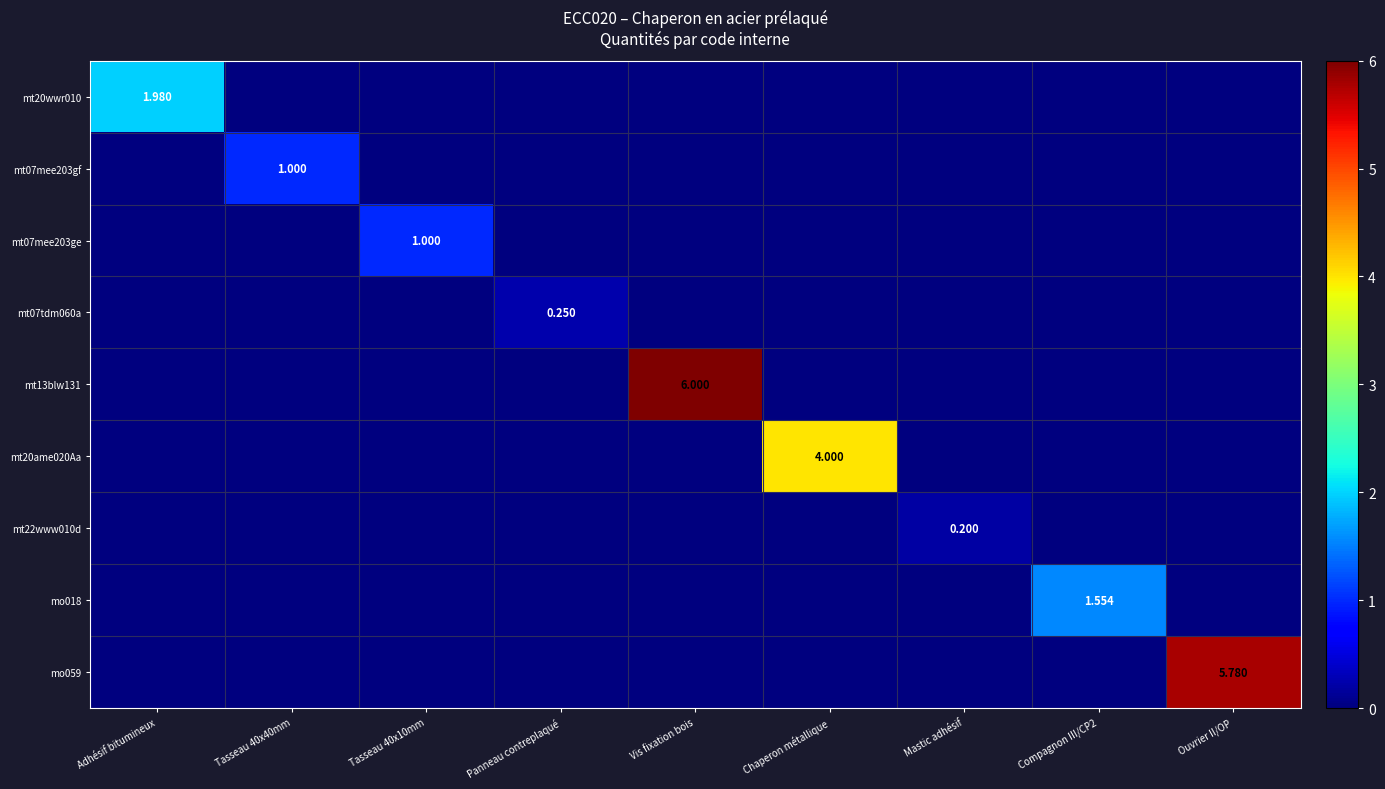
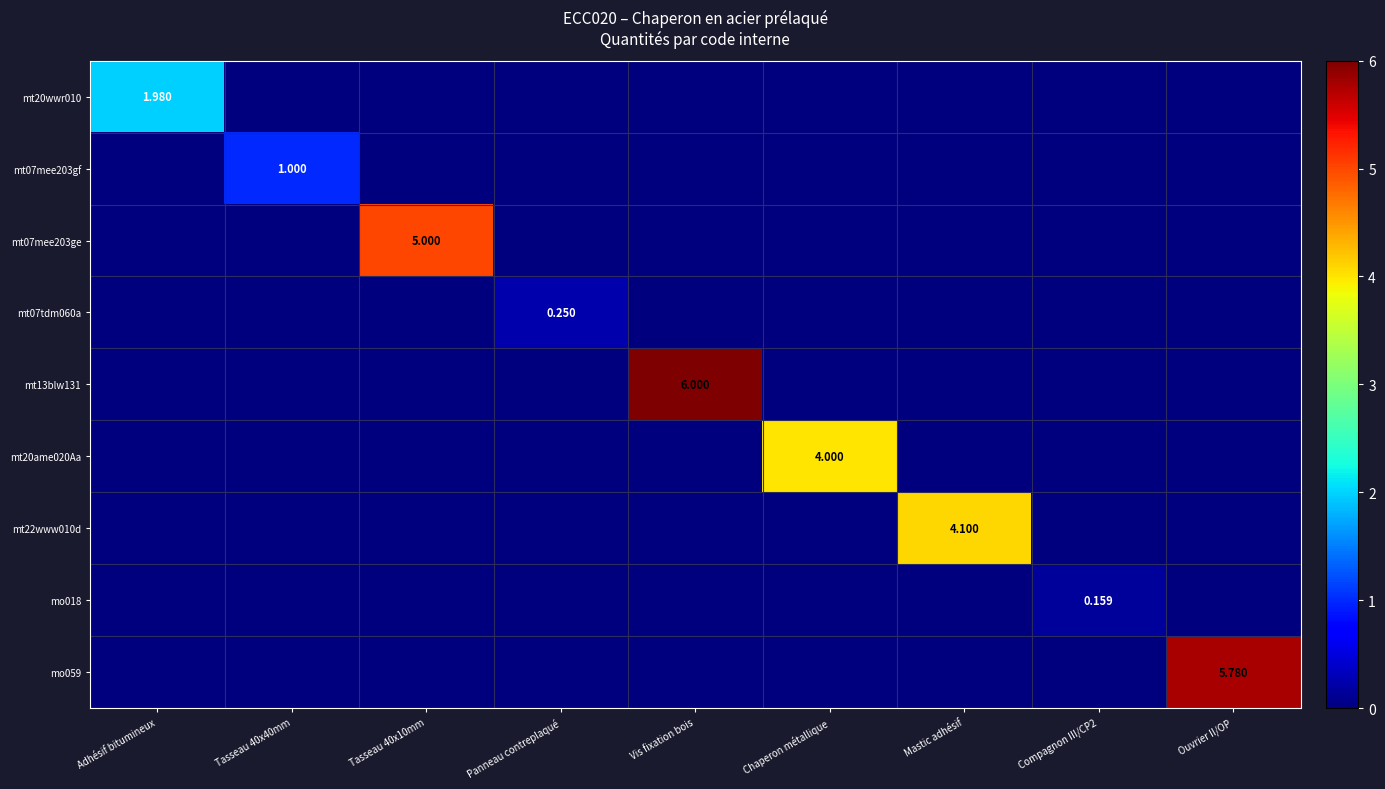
  {
    "mt20wwr010": {
      "Adhésif bitumineux": 1.980
    },
    "mt07mee203gf": {
      "Tasseau 40x40mm": 1.000
    },
    "mt07mee203ge": {
-     "Tasseau 40x10mm": 1.000
+     "Tasseau 40x10mm": 5.000
    },
    "mt07tdm060a": {
      "Panneau contreplaqué": 0.250
    },
    "mt13blw131": {
      "Vis fixation bois": 6.000
    },
    "mt20ame020Aa": {
      "Chaperon métallique": 4.000
    },
    "mt22www010d": {
-     "Mastic adhésif": 0.200
+     "Mastic adhésif": 4.100
    },
    "mo018": {
-     "Compagnon III/CP2": 1.554
+     "Compagnon III/CP2": 0.159
    },
    "mo059": {
      "Ouvrier II/OP": 5.780
    }
  }
